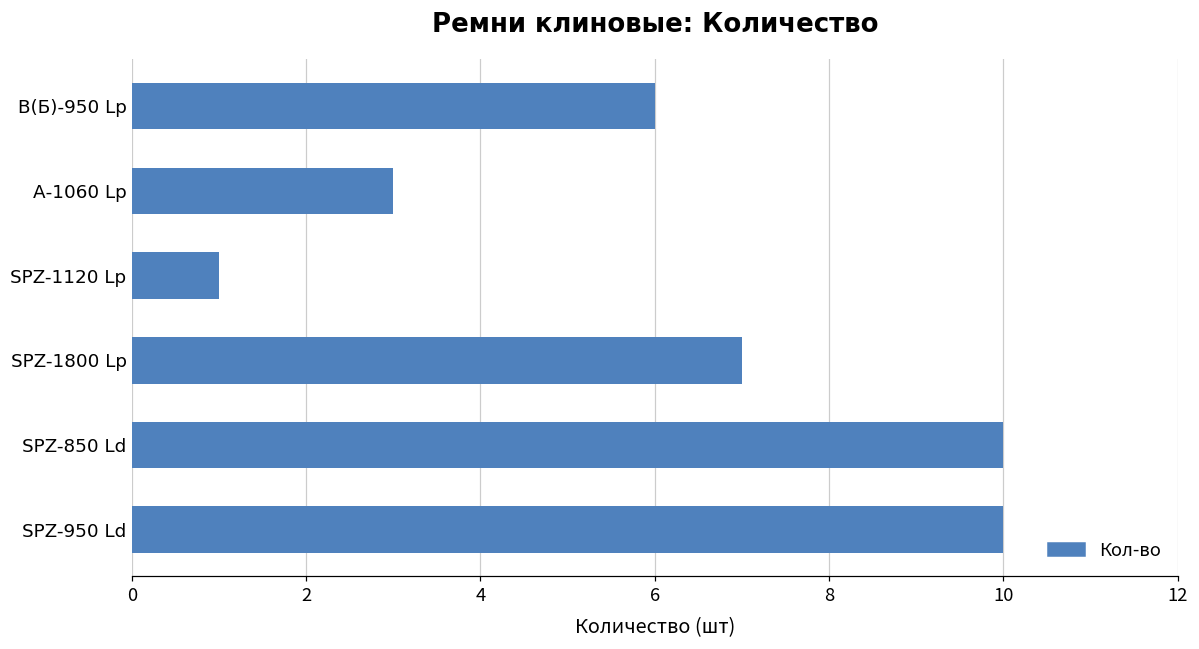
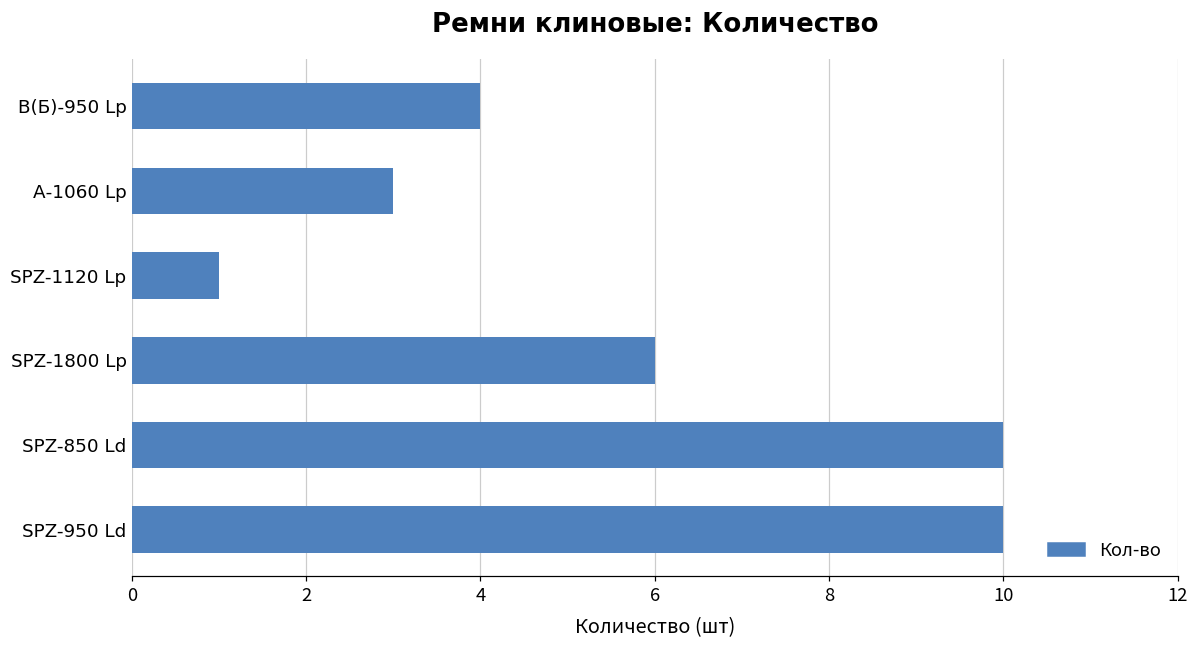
  {
-   "В(Б)-950 Lp": 6,
+   "В(Б)-950 Lp": 4,
    "А-1060 Lp": 3,
    "SPZ-1120 Lp": 1,
-   "SPZ-1800 Lp": 7,
+   "SPZ-1800 Lp": 6,
    "SPZ-850 Ld": 10,
    "SPZ-950 Ld": 10
  }
